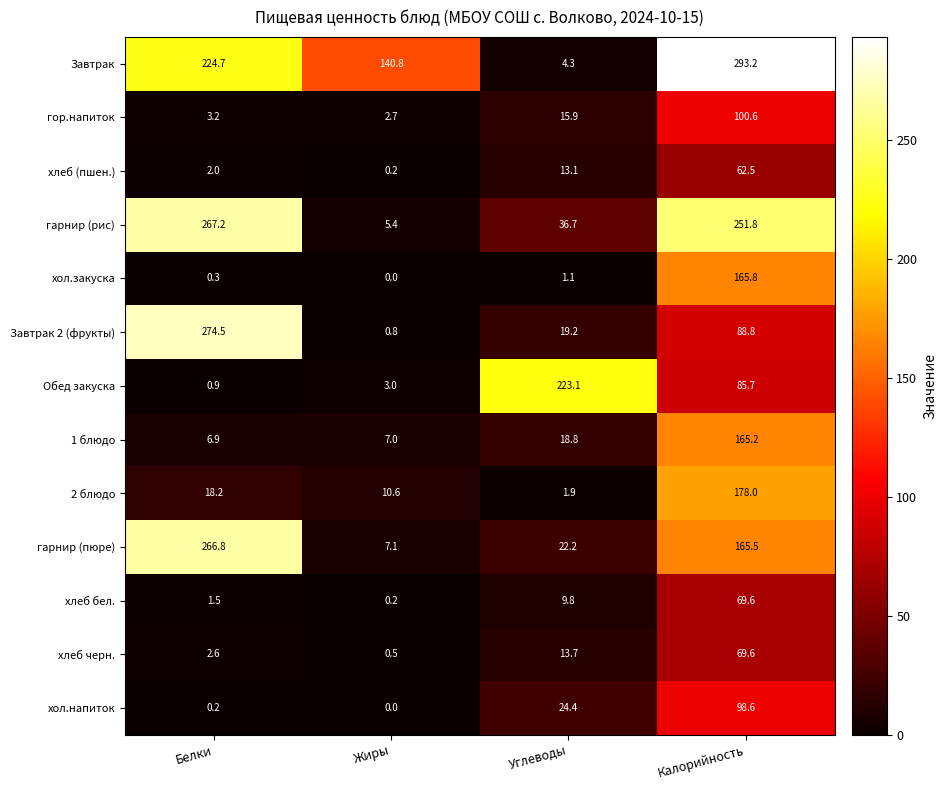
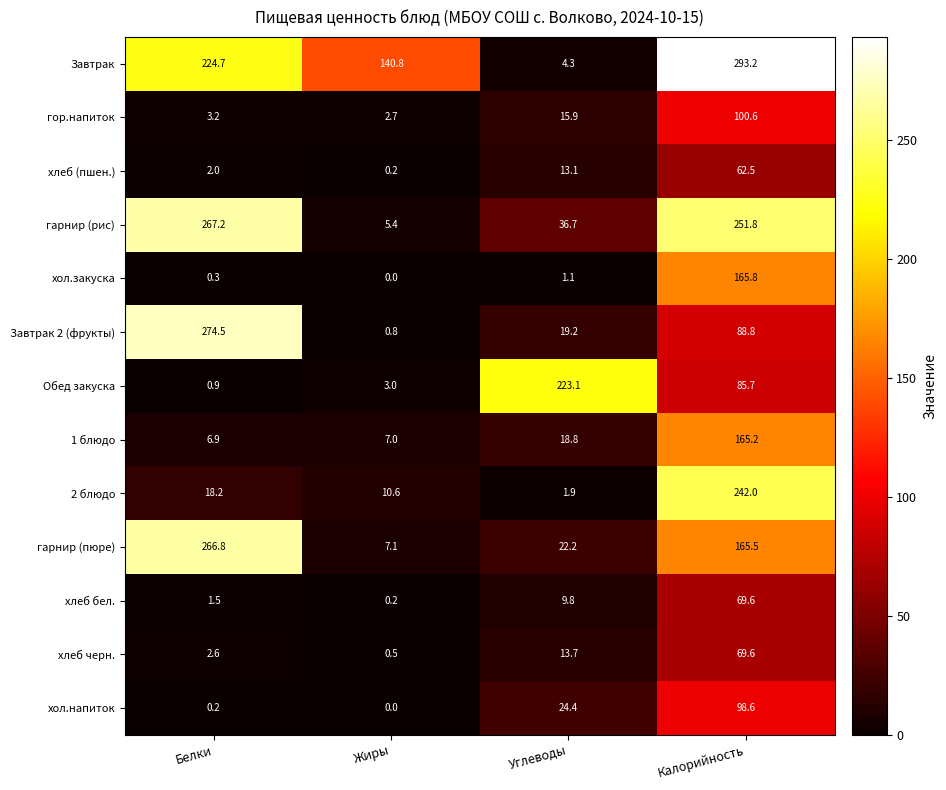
  {
    "Завтрак": {
      "Белки": 224.7,
      "Жиры": 140.8,
      "Углеводы": 4.3,
      "Калорийность": 293.2
    },
    "гор.напиток": {
      "Белки": 3.2,
      "Жиры": 2.7,
      "Углеводы": 15.9,
      "Калорийность": 100.6
    },
    "хлеб (пшен.)": {
      "Белки": 2.0,
      "Жиры": 0.2,
      "Углеводы": 13.1,
      "Калорийность": 62.5
    },
    "гарнир (рис)": {
      "Белки": 267.2,
      "Жиры": 5.4,
      "Углеводы": 36.7,
      "Калорийность": 251.8
    },
    "хол.закуска": {
      "Белки": 0.3,
      "Жиры": 0.0,
      "Углеводы": 1.1,
      "Калорийность": 165.8
    },
    "Завтрак 2 (фрукты)": {
      "Белки": 274.5,
      "Жиры": 0.8,
      "Углеводы": 19.2,
      "Калорийность": 88.8
    },
    "Обед закуска": {
      "Белки": 0.9,
      "Жиры": 3.0,
      "Углеводы": 223.1,
      "Калорийность": 85.7
    },
    "1 блюдо": {
      "Белки": 6.9,
      "Жиры": 7.0,
      "Углеводы": 18.8,
      "Калорийность": 165.2
    },
    "2 блюдо": {
      "Белки": 18.2,
      "Жиры": 10.6,
      "Углеводы": 1.9,
-     "Калорийность": 178.0
+     "Калорийность": 242.0
    },
    "гарнир (пюре)": {
      "Белки": 266.8,
      "Жиры": 7.1,
      "Углеводы": 22.2,
      "Калорийность": 165.5
    },
    "хлеб бел.": {
      "Белки": 1.5,
      "Жиры": 0.2,
      "Углеводы": 9.8,
      "Калорийность": 69.6
    },
    "хлеб черн.": {
      "Белки": 2.6,
      "Жиры": 0.5,
      "Углеводы": 13.7,
      "Калорийность": 69.6
    },
    "хол.напиток": {
      "Белки": 0.2,
      "Жиры": 0.0,
      "Углеводы": 24.4,
      "Калорийность": 98.6
    }
  }
